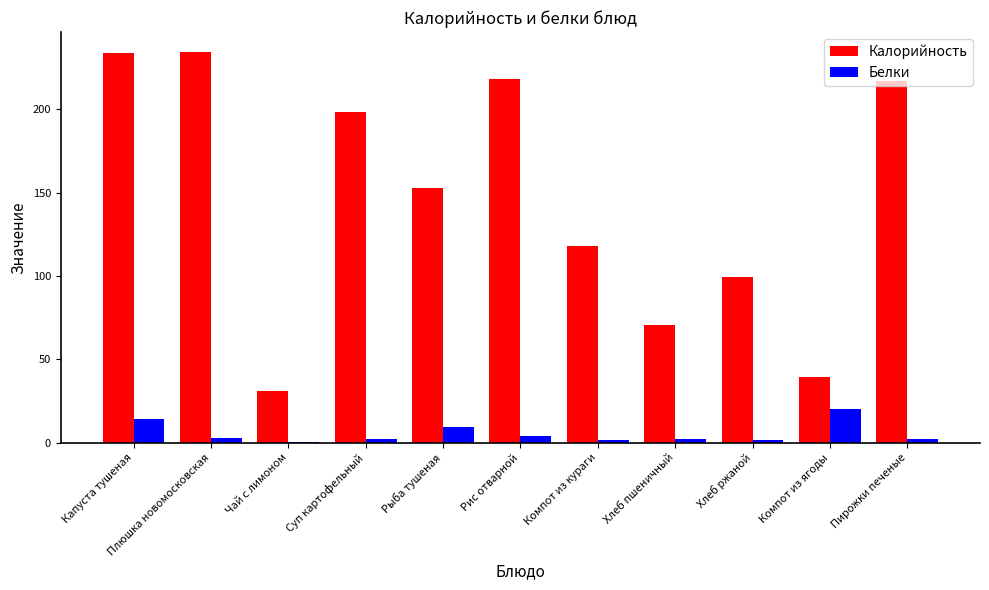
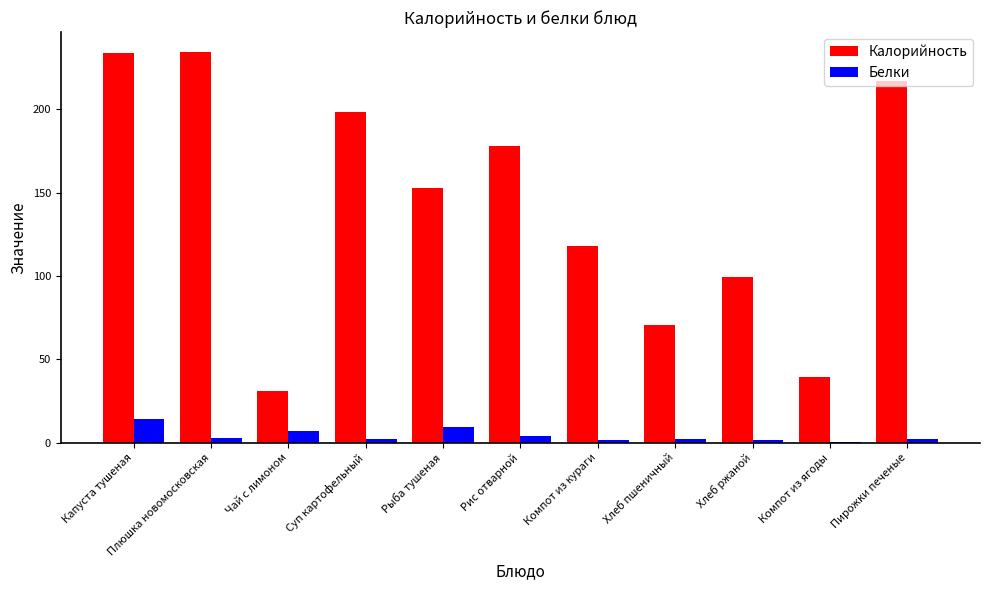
  {
    "Калорийность": {
      "Капуста тушеная": 234,
      "Плюшка новомосковская": 235,
      "Чай с лимоном": 31,
      "Суп картофельный": 199,
      "Рыба тушеная": 153,
-     "Рис отварной": 218,
+     "Рис отварной": 178,
      "Компот из кураги": 118,
      "Хлеб пшеничный": 71,
      "Хлеб ржаной": 99,
      "Компот из ягоды": 40
    },
    "Белки": {
      "Капуста тушеная": 14,
      "Плюшка новомосковская": 3,
-     "Чай с лимоном": 0,
+     "Чай с лимоном": 7,
      "Суп картофельный": 3,
      "Рыба тушеная": 9,
      "Рис отварной": 4,
      "Компот из кураги": 2,
      "Хлеб пшеничный": 2,
      "Хлеб ржаной": 2,
-     "Компот из ягоды": 21,
+     "Компот из ягоды": 0,
      "Пирожки печеные": 2
    }
  }
